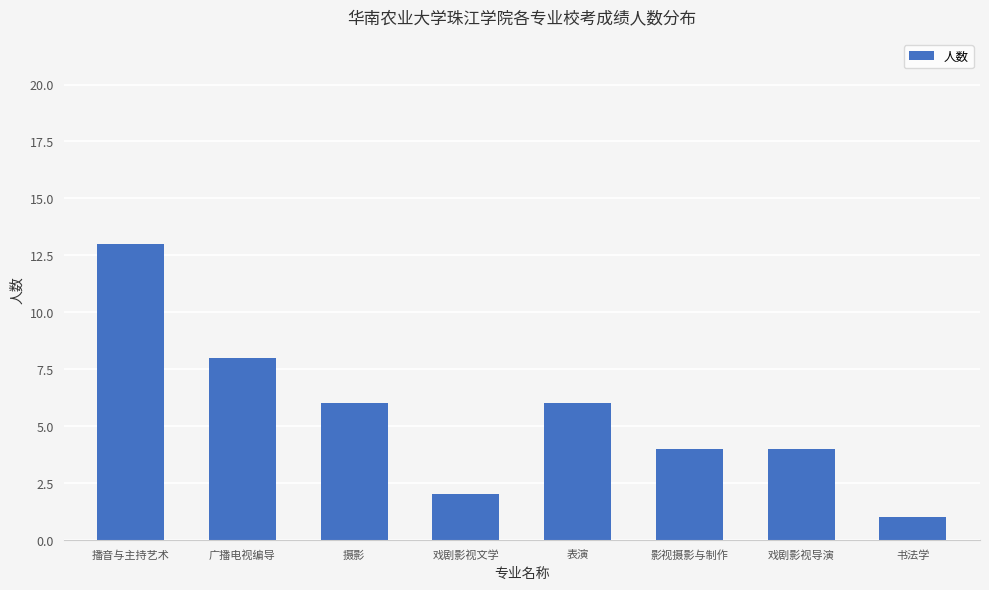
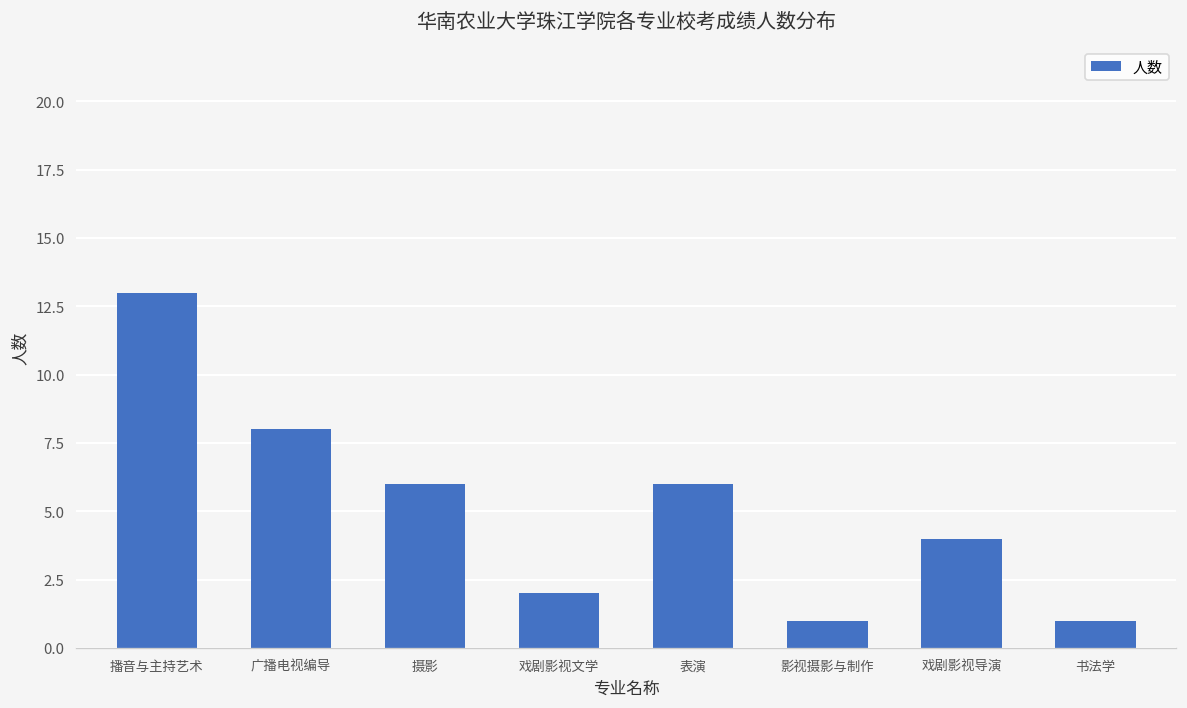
  {
    "播音与主持艺术": 13,
    "广播电视编导": 8,
    "摄影": 6,
    "戏剧影视文学": 2,
    "表演": 6,
-   "影视摄影与制作": 4,
+   "影视摄影与制作": 1,
    "戏剧影视导演": 4,
    "书法学": 1
  }
